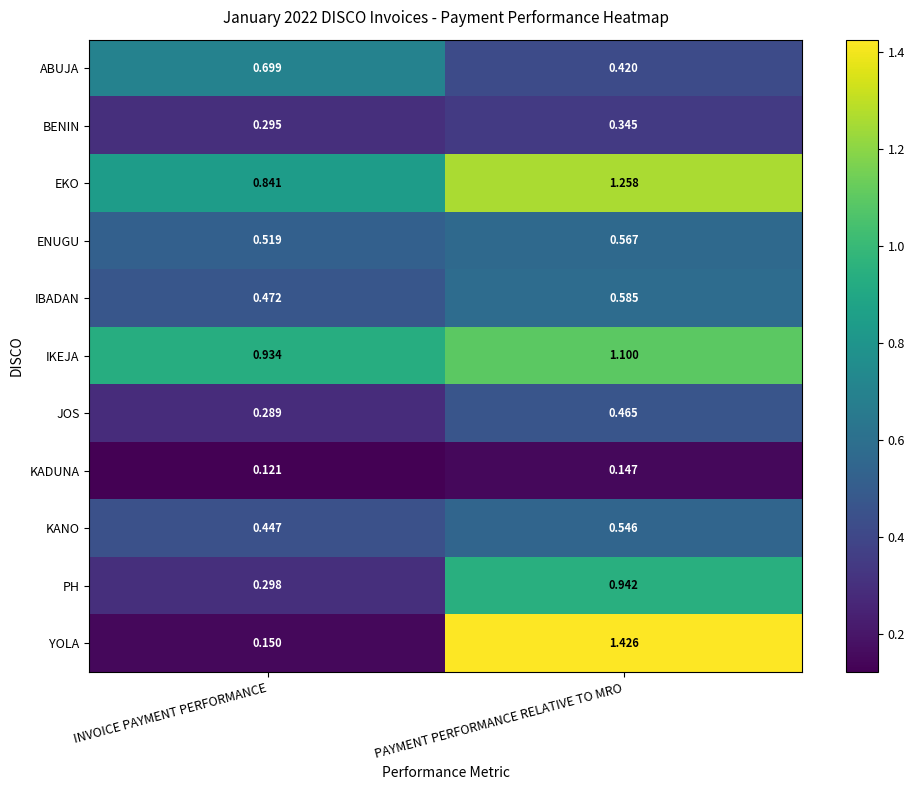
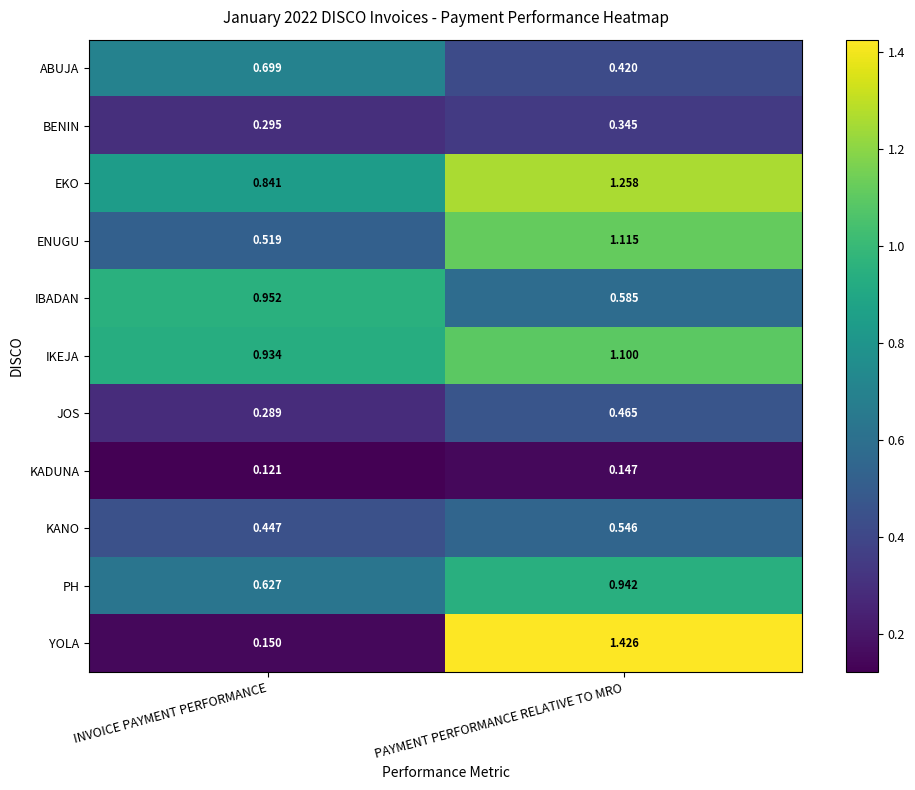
  {
    "ABUJA": {
      "INVOICE PAYMENT PERFORMANCE": 0.699,
      "PAYMENT PERFORMANCE RELATIVE TO MRO": 0.420
    },
    "BENIN": {
      "INVOICE PAYMENT PERFORMANCE": 0.295,
      "PAYMENT PERFORMANCE RELATIVE TO MRO": 0.345
    },
    "EKO": {
      "INVOICE PAYMENT PERFORMANCE": 0.841,
      "PAYMENT PERFORMANCE RELATIVE TO MRO": 1.258
    },
    "ENUGU": {
      "INVOICE PAYMENT PERFORMANCE": 0.519,
-     "PAYMENT PERFORMANCE RELATIVE TO MRO": 0.567
+     "PAYMENT PERFORMANCE RELATIVE TO MRO": 1.115
    },
    "IBADAN": {
-     "INVOICE PAYMENT PERFORMANCE": 0.472,
+     "INVOICE PAYMENT PERFORMANCE": 0.952,
      "PAYMENT PERFORMANCE RELATIVE TO MRO": 0.585
    },
    "IKEJA": {
      "INVOICE PAYMENT PERFORMANCE": 0.934,
      "PAYMENT PERFORMANCE RELATIVE TO MRO": 1.100
    },
    "JOS": {
      "INVOICE PAYMENT PERFORMANCE": 0.289,
      "PAYMENT PERFORMANCE RELATIVE TO MRO": 0.465
    },
    "KADUNA": {
      "INVOICE PAYMENT PERFORMANCE": 0.121,
      "PAYMENT PERFORMANCE RELATIVE TO MRO": 0.147
    },
    "KANO": {
      "INVOICE PAYMENT PERFORMANCE": 0.447,
      "PAYMENT PERFORMANCE RELATIVE TO MRO": 0.546
    },
    "PH": {
-     "INVOICE PAYMENT PERFORMANCE": 0.298,
+     "INVOICE PAYMENT PERFORMANCE": 0.627,
      "PAYMENT PERFORMANCE RELATIVE TO MRO": 0.942
    },
    "YOLA": {
      "INVOICE PAYMENT PERFORMANCE": 0.150,
      "PAYMENT PERFORMANCE RELATIVE TO MRO": 1.426
    }
  }
